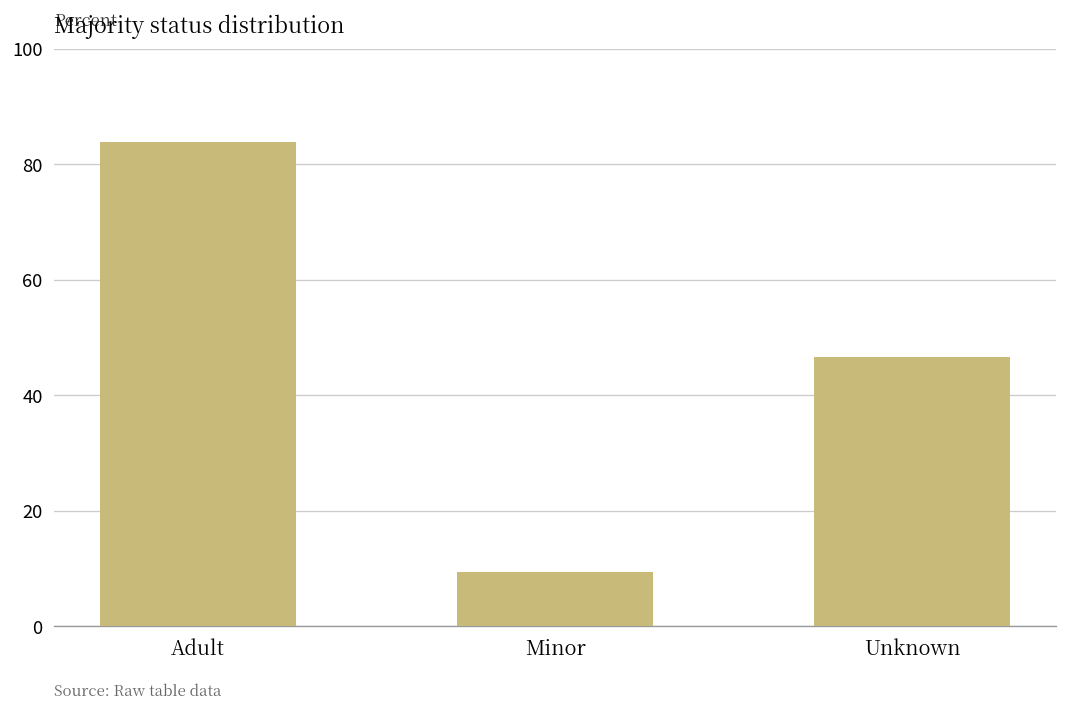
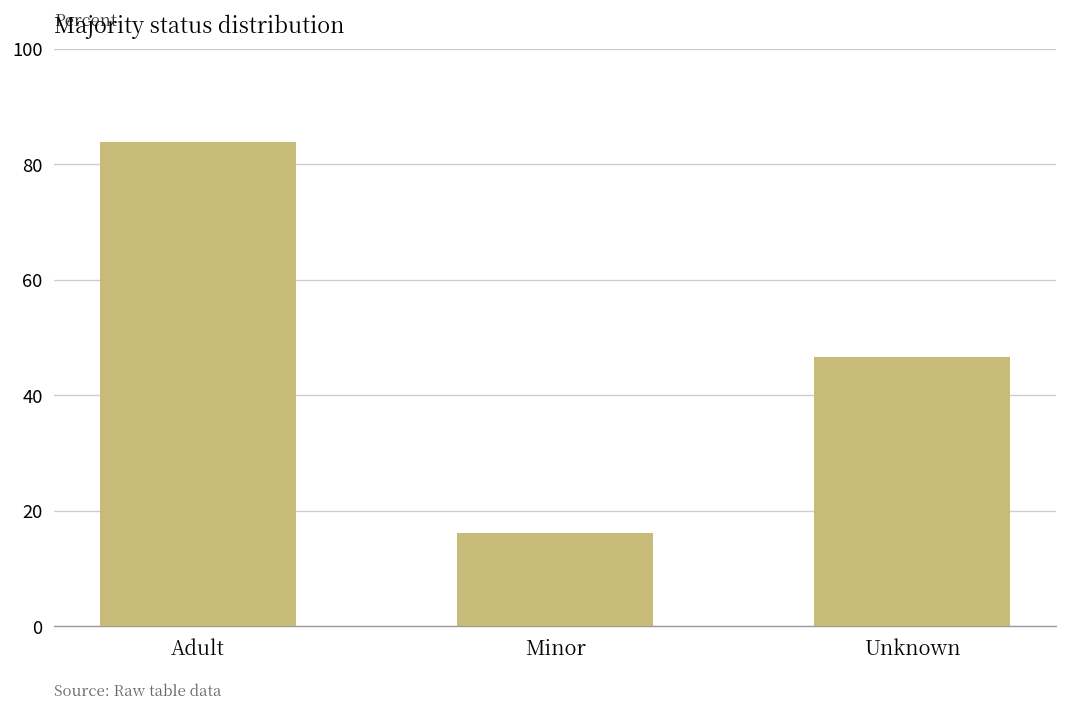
  {
    "Adult": 84,
-   "Minor": 9,
+   "Minor": 16,
    "Unknown": 47
  }
